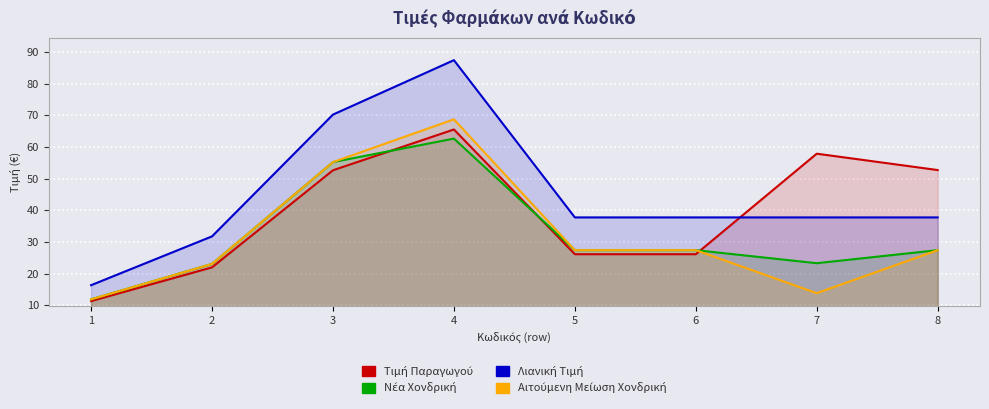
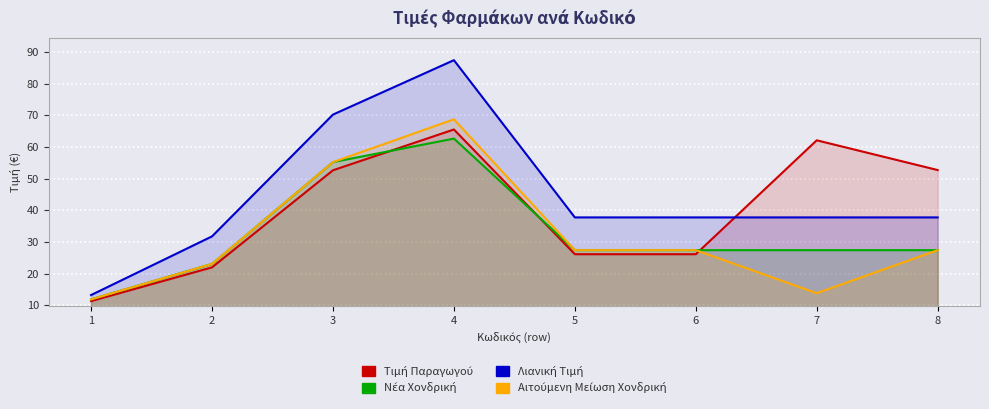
  {
    "Τιμή Παραγωγού": {
      "2": 22,
      "3": 53,
      "4": 66,
      "5": 26,
      "6": 26,
-     "7": 58,
+     "7": 62,
      "8": 53
    },
    "Νέα Χονδρική": {
      "4": 63,
-     "7": 23
+     "7": 27
    },
    "Λιανική Τιμή": {
-     "1": 16,
+     "1": 13,
      "2": 32,
      "3": 70,
      "4": 87,
      "5": 38,
      "6": 38,
      "7": 38,
      "8": 38
    },
    "Αιτούμενη Μείωση Χονδρική": {
      "4": 69,
      "7": 14
    }
  }
